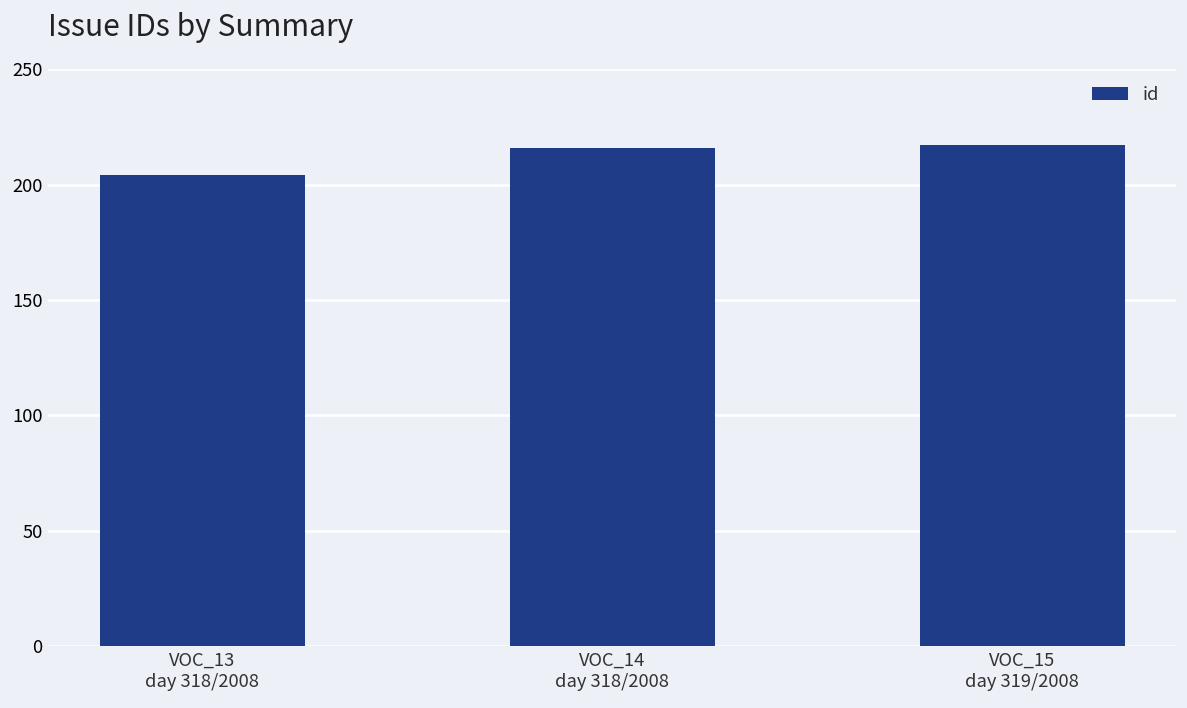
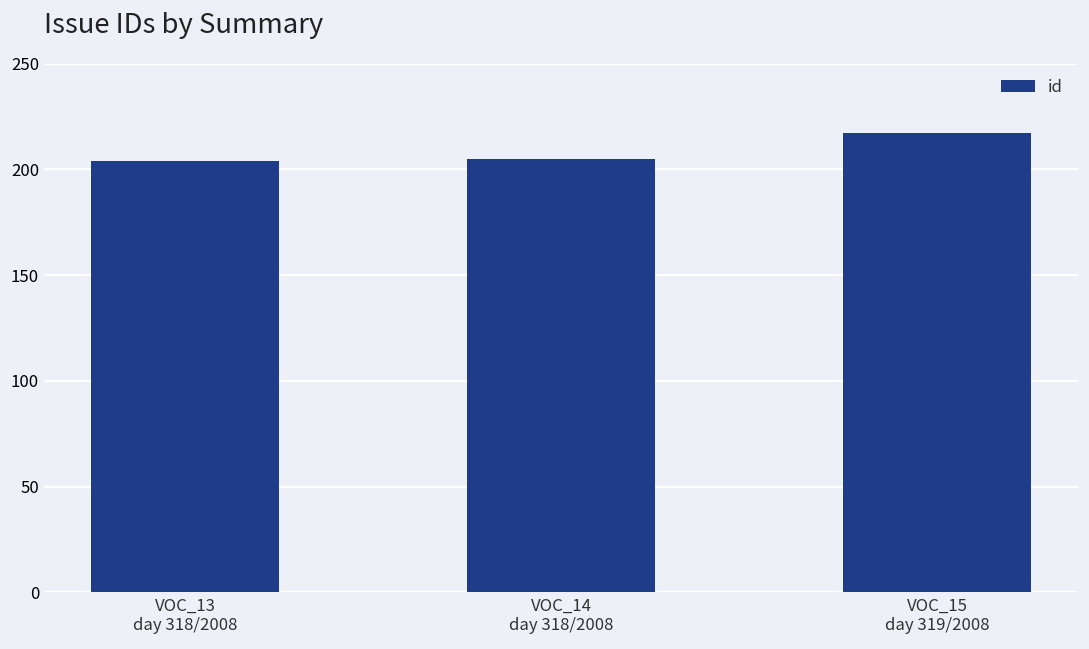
  {
    "VOC_13 day 318/2008": 204,
-   "VOC_14 day 318/2008": 216,
+   "VOC_14 day 318/2008": 205,
    "VOC_15 day 319/2008": 217
  }
